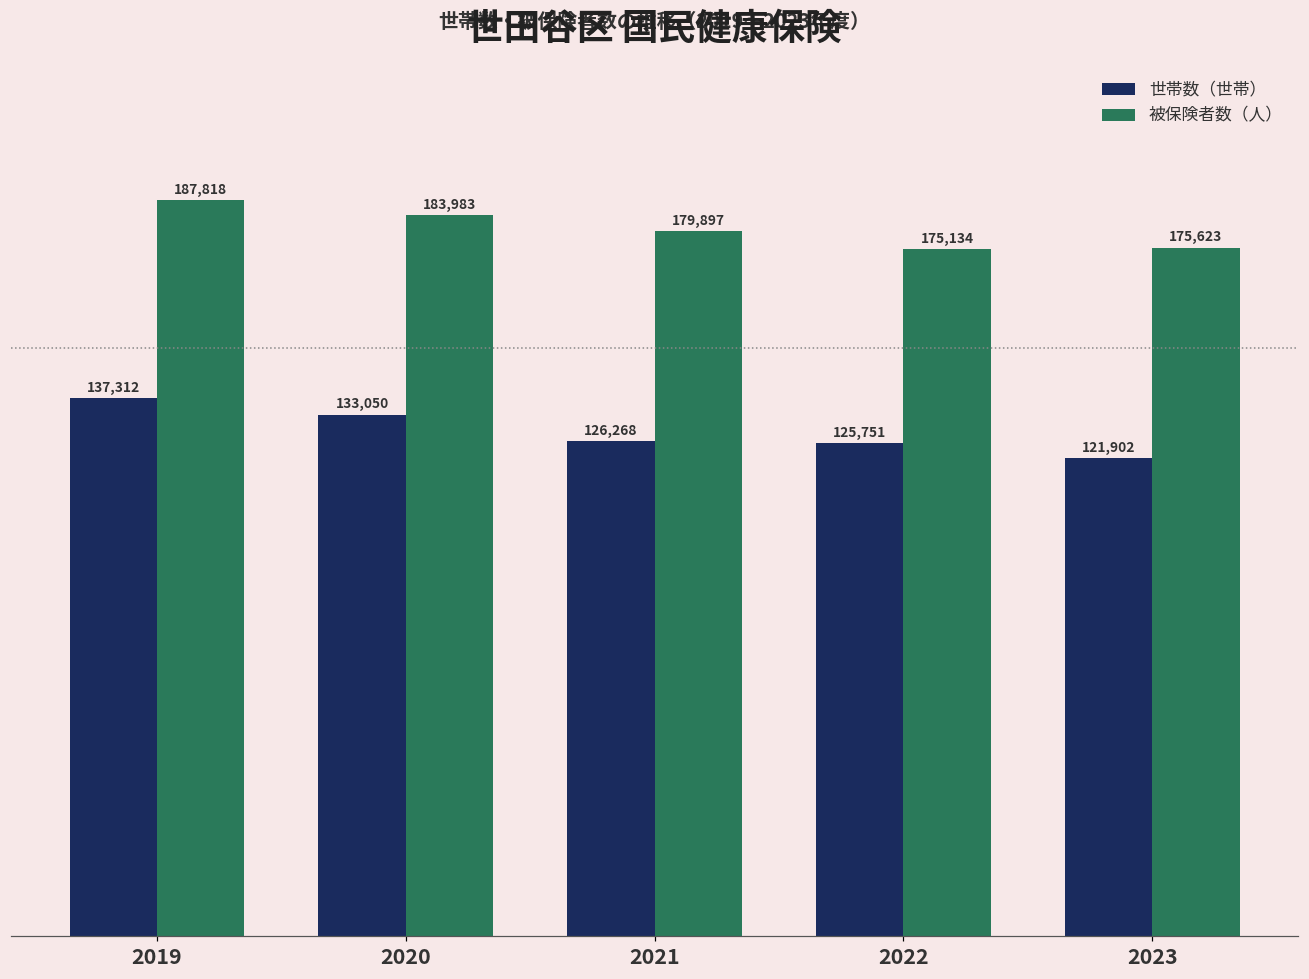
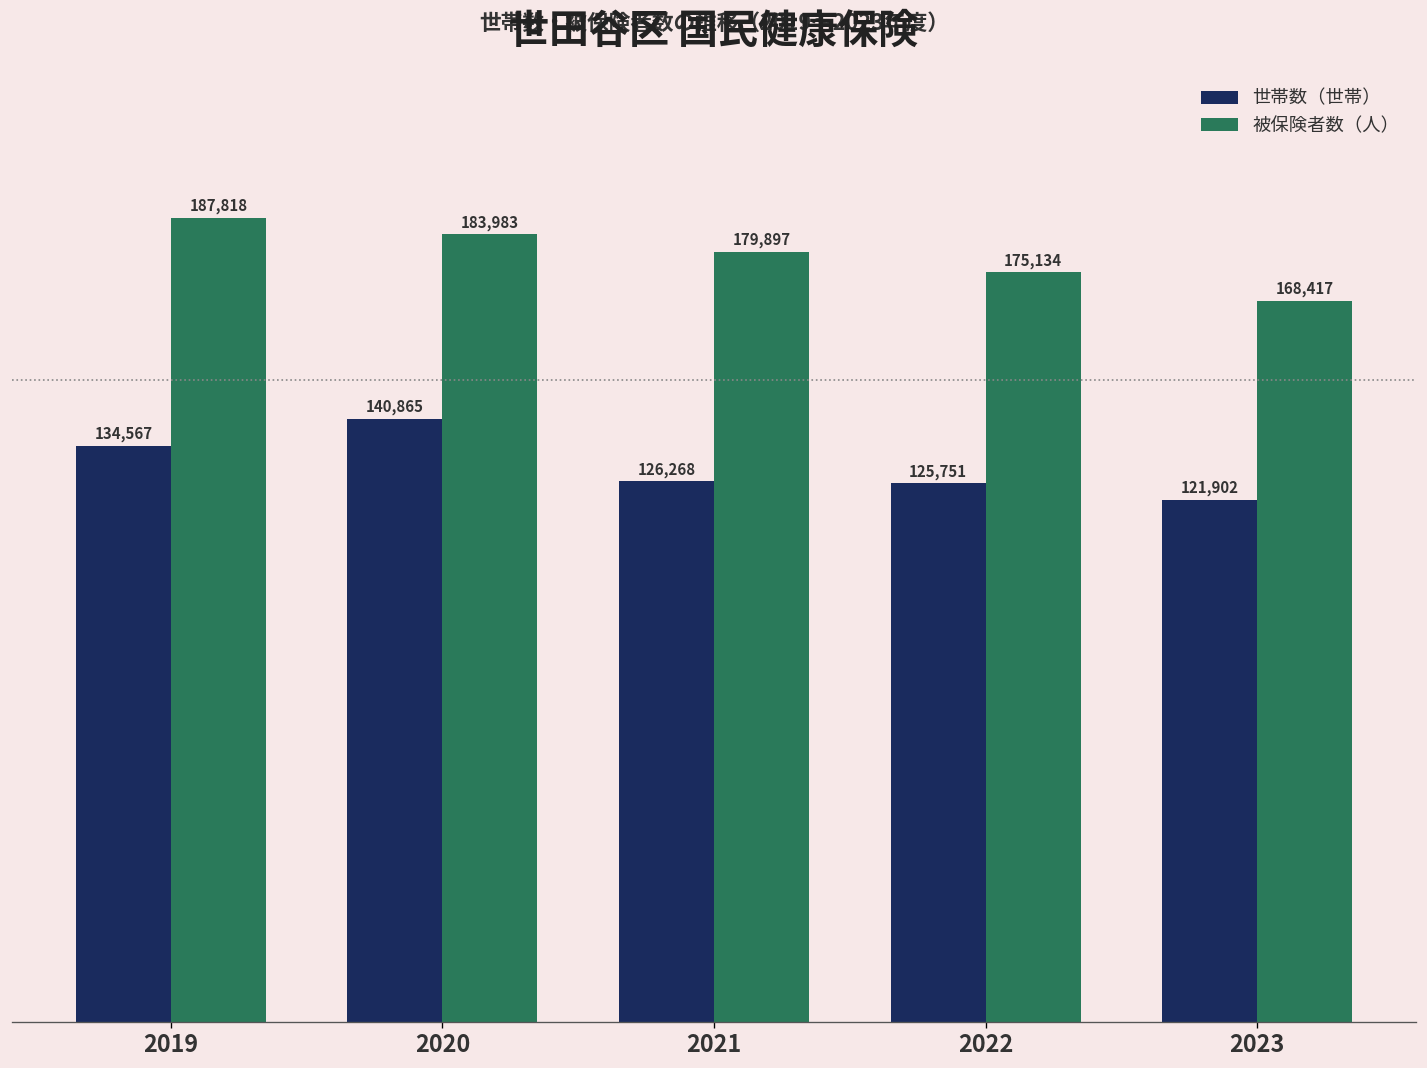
  {
    "世帯数（世帯）": {
-     "2019": "137,312",
-     "2020": "133,050",
+     "2019": "134,567",
+     "2020": "140,865",
      "2021": "126,268",
      "2022": "125,751",
      "2023": "121,902"
    },
    "被保険者数（人）": {
      "2019": "187,818",
      "2020": "183,983",
      "2021": "179,897",
      "2022": "175,134",
-     "2023": "175,623"
+     "2023": "168,417"
    }
  }
